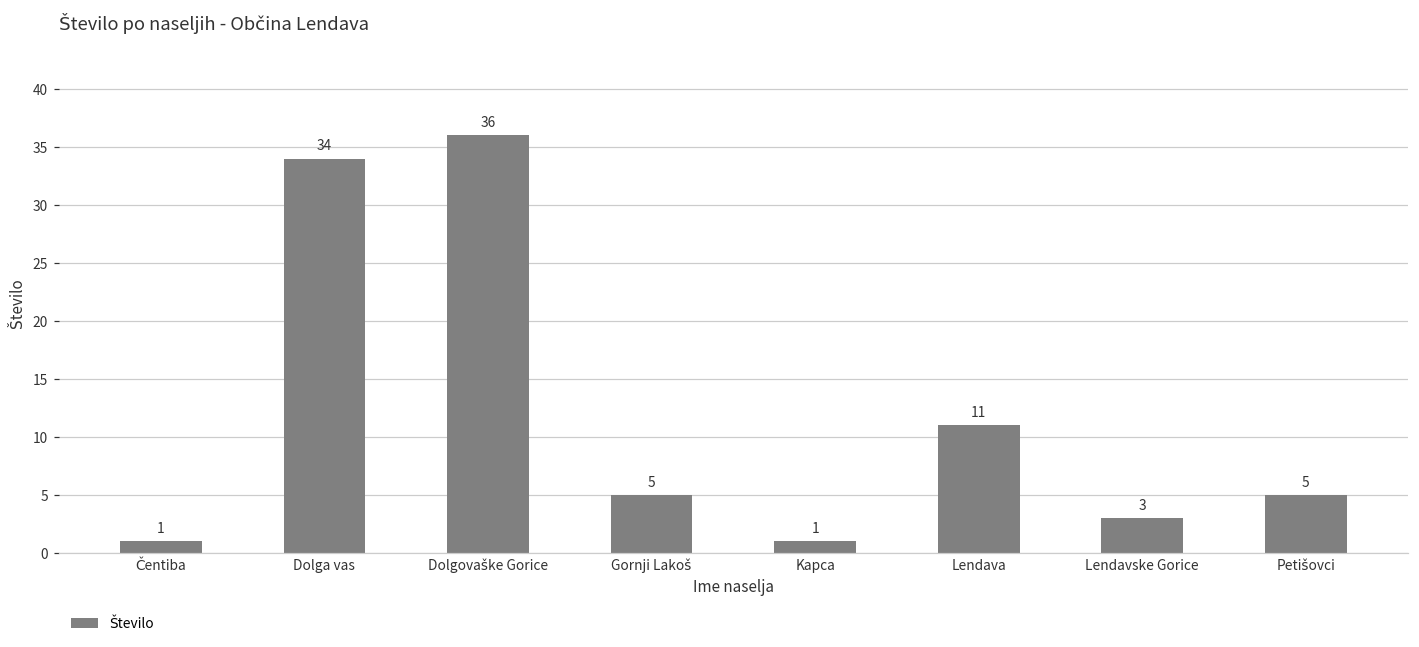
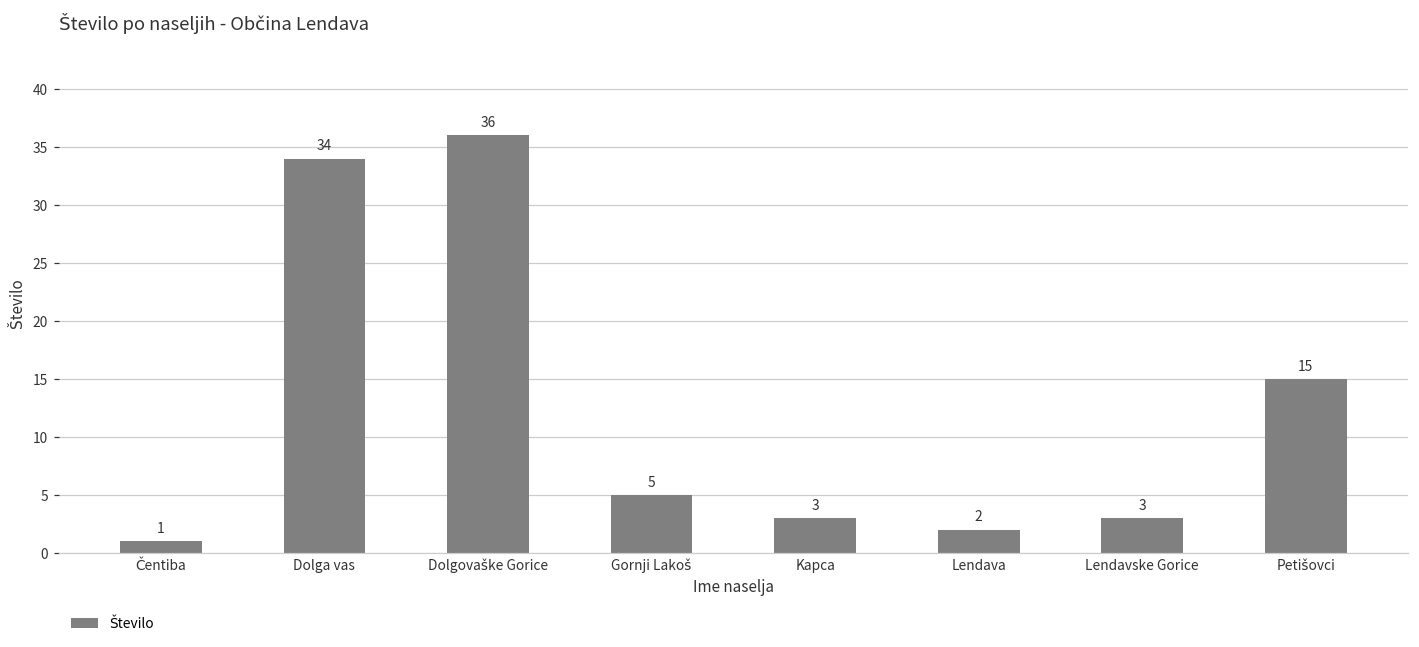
  {
    "Čentiba": 1,
    "Dolga vas": 34,
    "Dolgovaške Gorice": 36,
    "Gornji Lakoš": 5,
-   "Kapca": 1,
-   "Lendava": 11,
+   "Kapca": 3,
+   "Lendava": 2,
    "Lendavske Gorice": 3,
-   "Petišovci": 5
+   "Petišovci": 15
  }
